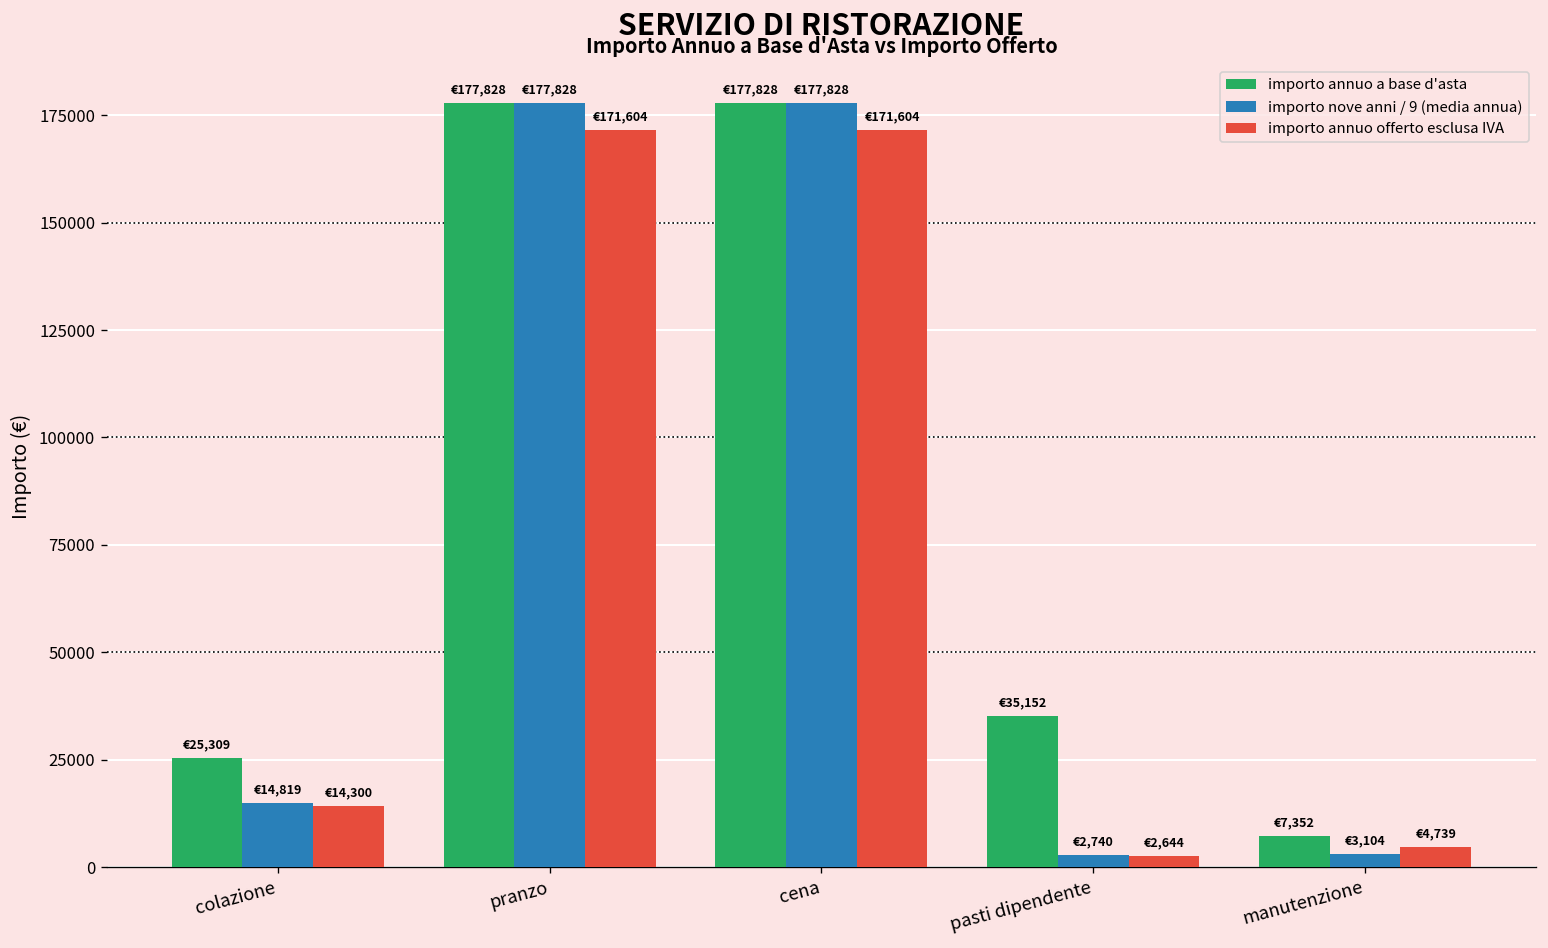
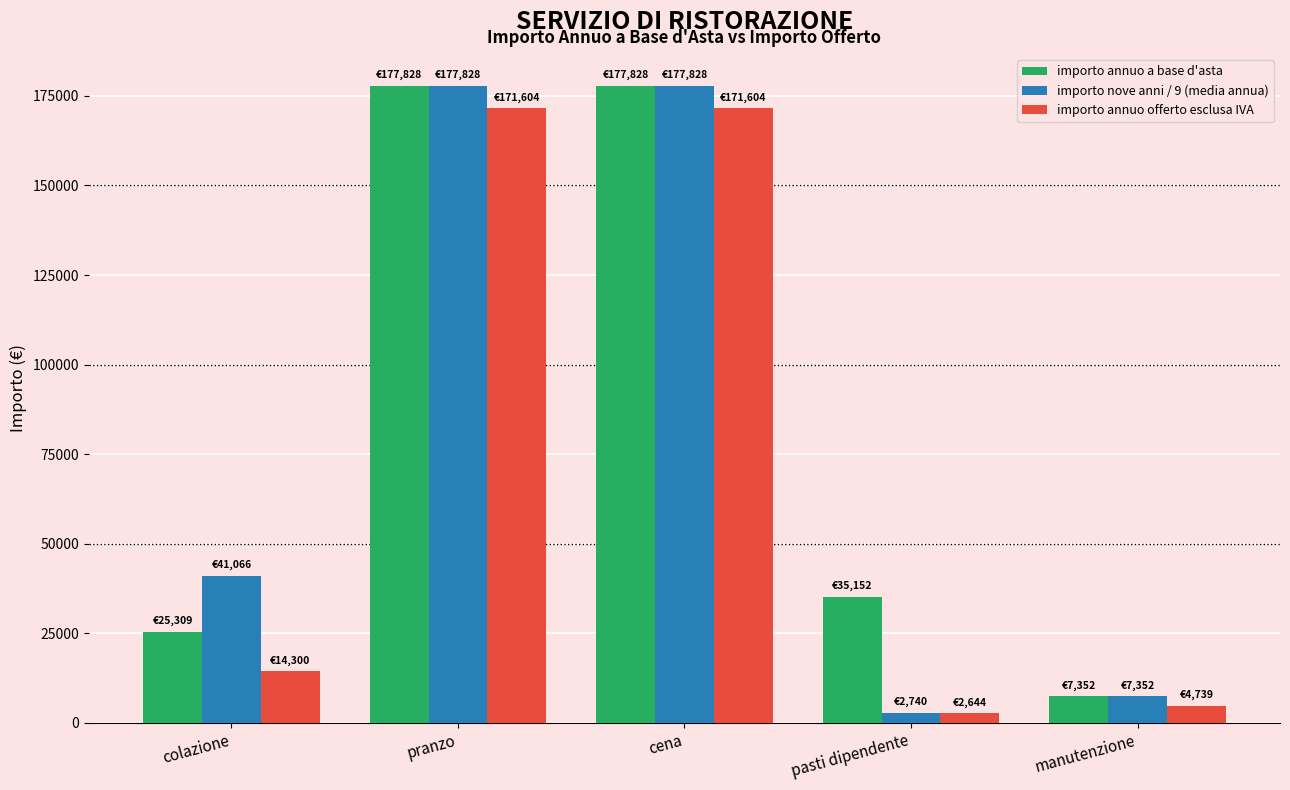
  {
    "importo annuo a base d'asta": {
      "colazione": "€25,309",
      "pranzo": "€177,828",
      "cena": "€177,828",
      "pasti dipendente": "€35,152",
      "manutenzione": "€7,352"
    },
    "importo nove anni / 9 (media annua)": {
-     "colazione": "€14,819",
+     "colazione": "€41,066",
      "pranzo": "€177,828",
      "cena": "€177,828",
      "pasti dipendente": "€2,740",
-     "manutenzione": "€3,104"
+     "manutenzione": "€7,352"
    },
    "importo annuo offerto esclusa IVA": {
      "colazione": "€14,300",
      "pranzo": "€171,604",
      "cena": "€171,604",
      "pasti dipendente": "€2,644",
      "manutenzione": "€4,739"
    }
  }
